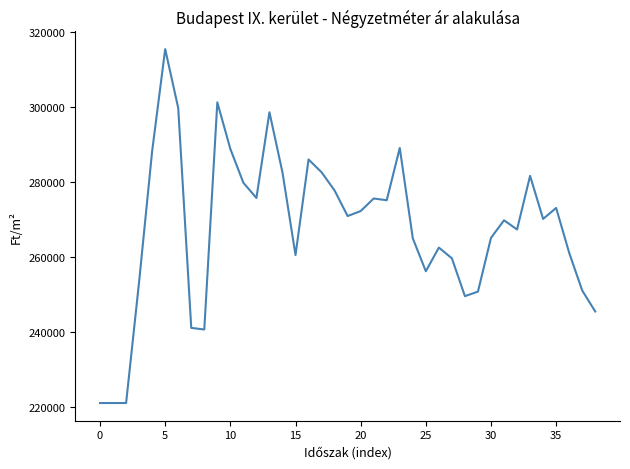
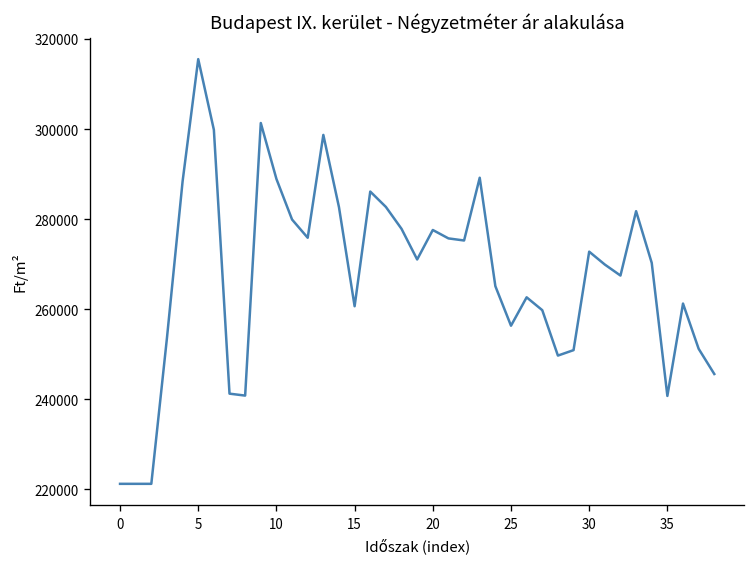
  {
    "0": 221000,
    "5": 316000,
    "10": 289000,
    "15": 261000,
-   "20": 272000,
+   "20": 278000,
    "25": 256000,
-   "30": 265000,
-   "35": 273000
+   "30": 273000,
+   "35": 241000
  }
